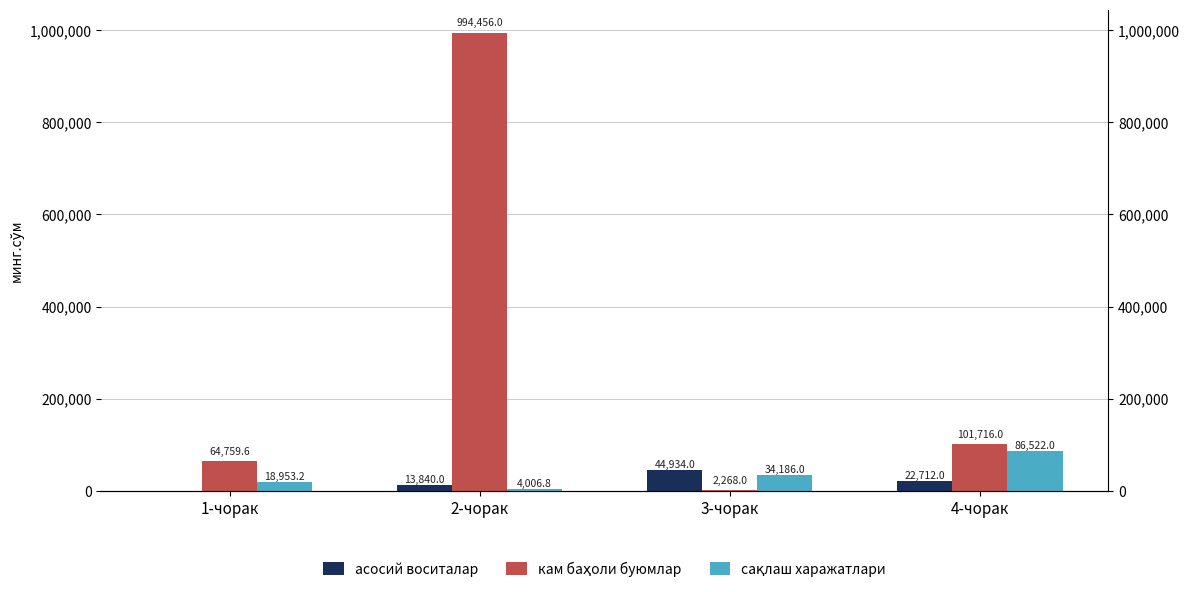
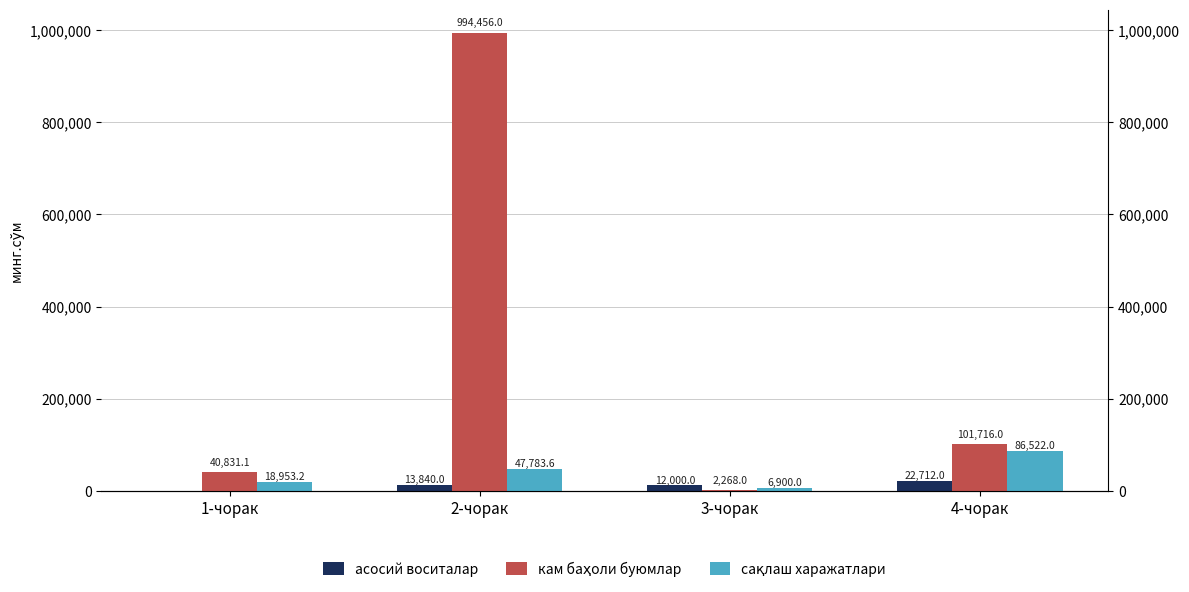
  {
    "асосий воситалар": {
      "2-чорак": "13,840.0",
-     "3-чорак": "44,934.0",
+     "3-чорак": "12,000.0",
      "4-чорак": "22,712.0"
    },
    "кам баҳоли буюмлар": {
-     "1-чорак": "64,759.6",
+     "1-чорак": "40,831.1",
      "2-чорак": "994,456.0",
      "3-чорак": "2,268.0",
      "4-чорак": "101,716.0"
    },
    "сақлаш харажатлари": {
      "1-чорак": "18,953.2",
-     "2-чорак": "4,006.8",
-     "3-чорак": "34,186.0",
+     "2-чорак": "47,783.6",
+     "3-чорак": "6,900.0",
      "4-чорак": "86,522.0"
    }
  }
